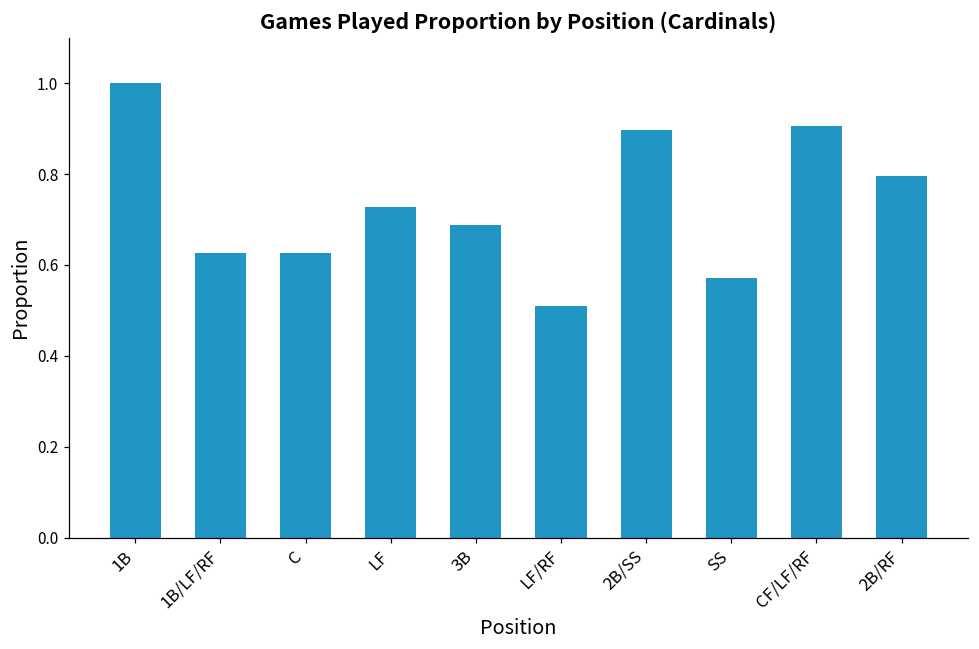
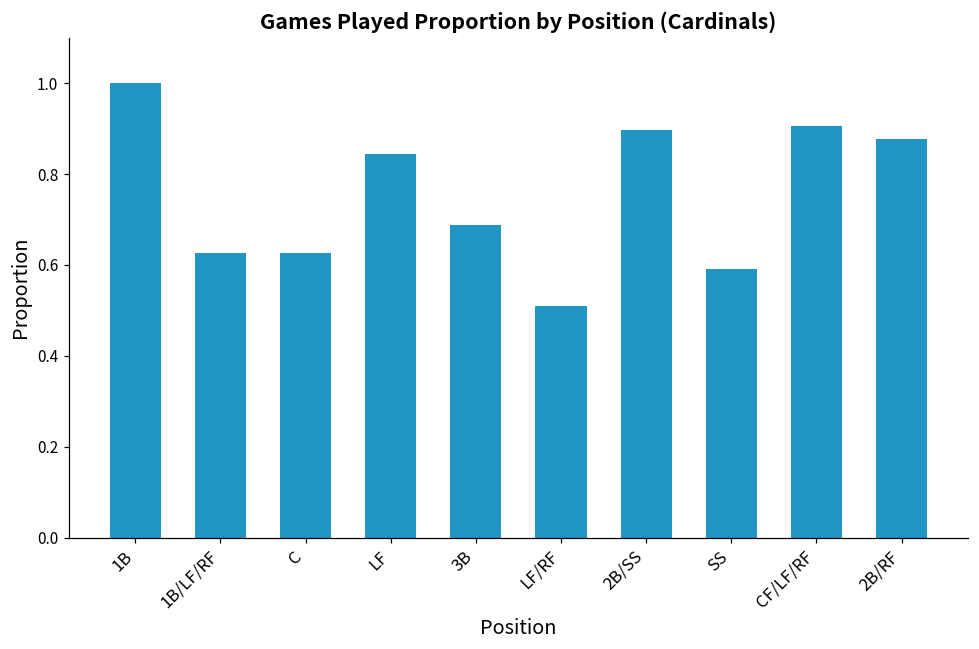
  {
    "1B": 1.00,
    "1B/LF/RF": 0.63,
    "C": 0.63,
-   "LF": 0.73,
+   "LF": 0.84,
    "3B": 0.69,
    "LF/RF": 0.51,
    "2B/SS": 0.90,
-   "SS": 0.57,
+   "SS": 0.59,
    "CF/LF/RF": 0.90,
-   "2B/RF": 0.80
+   "2B/RF": 0.88
  }
